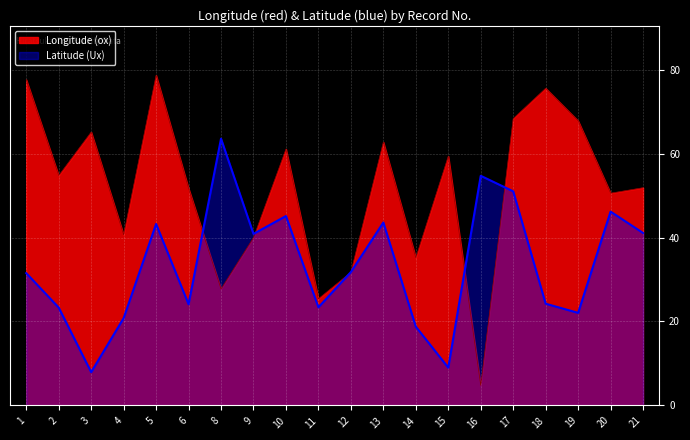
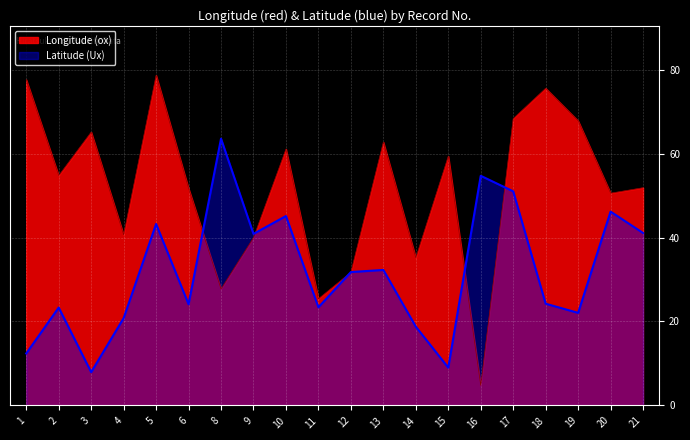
  {
    "Longitude (ox)": {
      "1": 78,
      "2": 55,
      "3": 65,
      "4": 41,
      "5": 79,
      "6": 52,
      "8": 28,
      "9": 40,
      "10": 61,
      "11": 25,
      "13": 63,
      "14": 35,
      "15": 59,
      "16": 5,
      "17": 68,
      "18": 76,
      "19": 68,
      "20": 51,
      "21": 52
    },
    "Latitude (Ux)": {
-     "1": 32,
+     "1": 12,
      "2": 23,
      "3": 8,
      "4": 21,
      "5": 43,
      "6": 24,
      "8": 64,
      "9": 41,
      "10": 45,
      "11": 23,
-     "13": 44,
+     "13": 32,
      "14": 19,
      "15": 9,
      "16": 55,
      "17": 51,
      "18": 24,
      "19": 22,
      "20": 46,
      "21": 41
    }
  }
